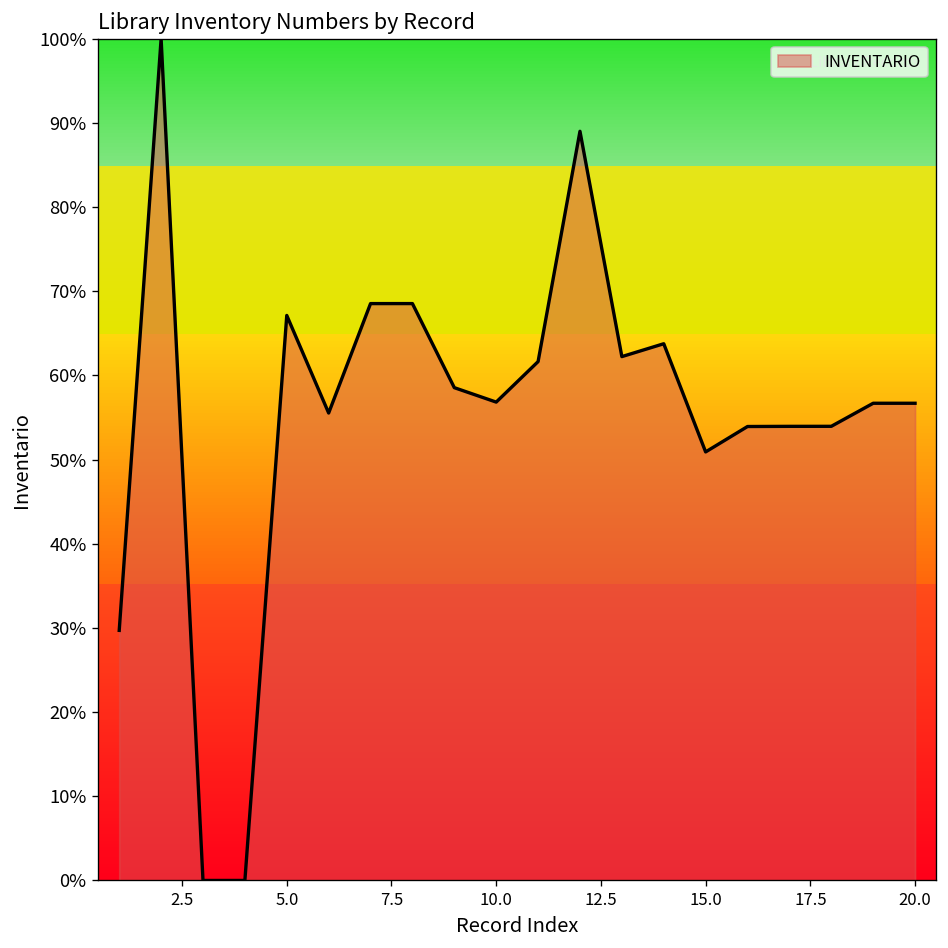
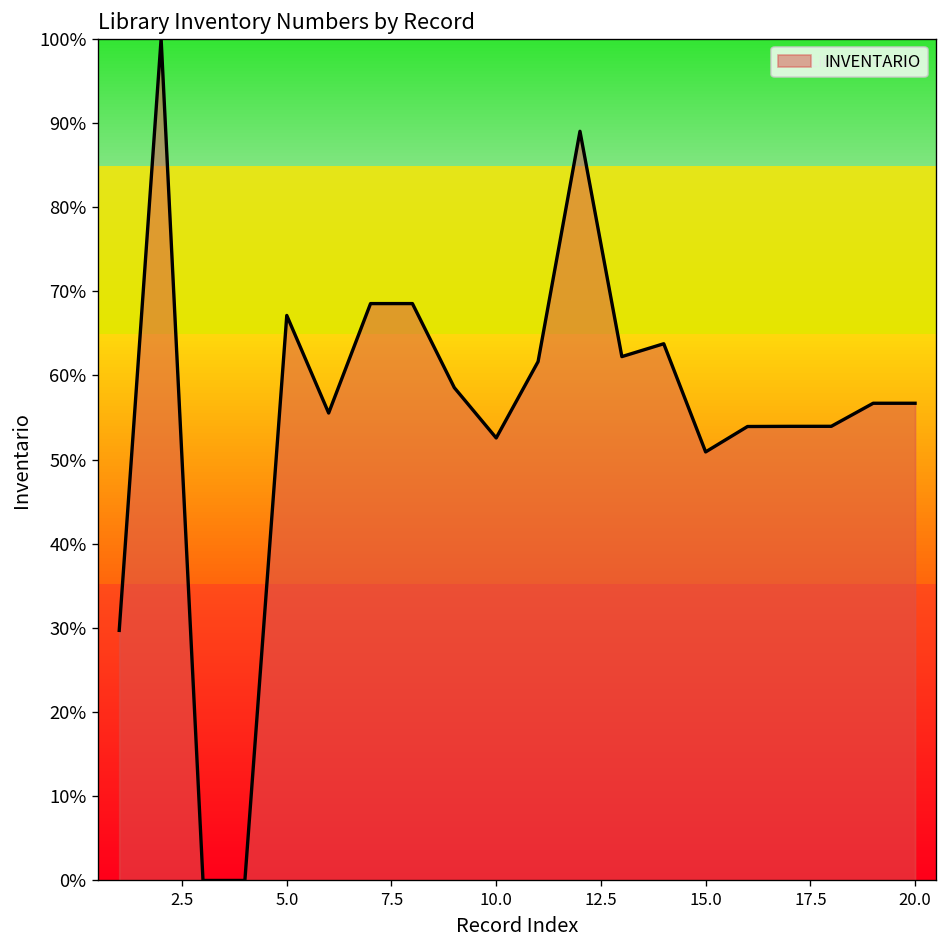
  {
    "5.0": "67%",
-   "10.0": "57%",
+   "10.0": "53%",
    "15.0": "51%",
    "20.0": "57%"
  }
